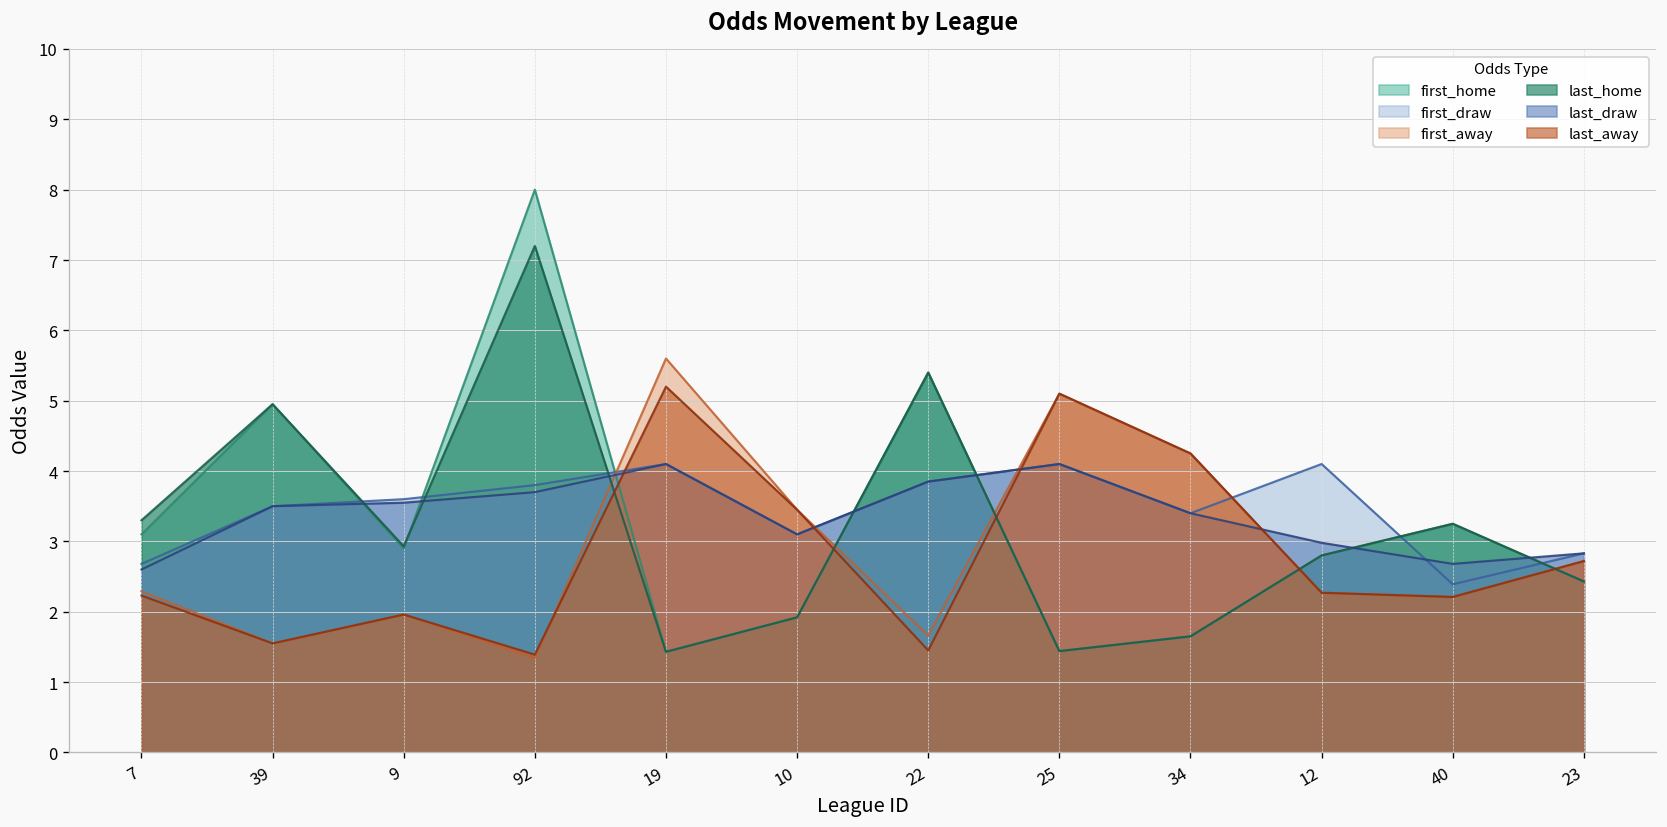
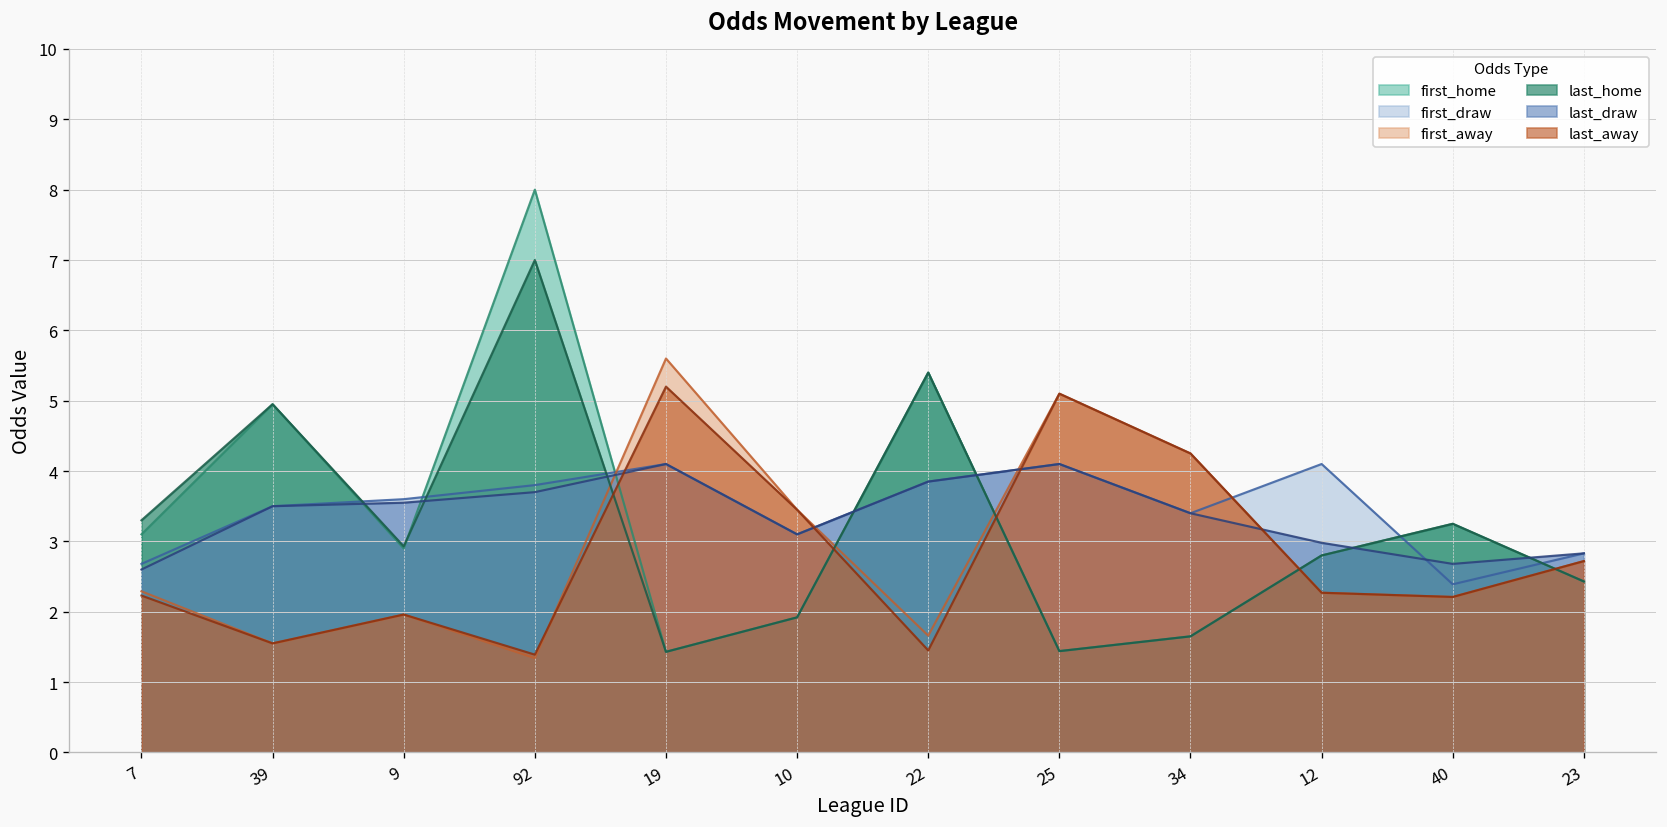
  {
    "first_draw": {
      "7": 2.7,
      "9": 3.6,
      "92": 3.8,
      "12": 4.1,
      "40": 2.4
    },
    "first_away": {
      "7": 2.3,
      "92": 1.3,
      "19": 5.6,
      "22": 1.7
    },
    "last_home": {
      "7": 3.3,
-     "92": 7.2
+     "92": 7.0
    },
    "last_away": {
      "7": 2.2,
      "92": 1.4,
      "19": 5.2,
      "22": 1.5
    }
  }
